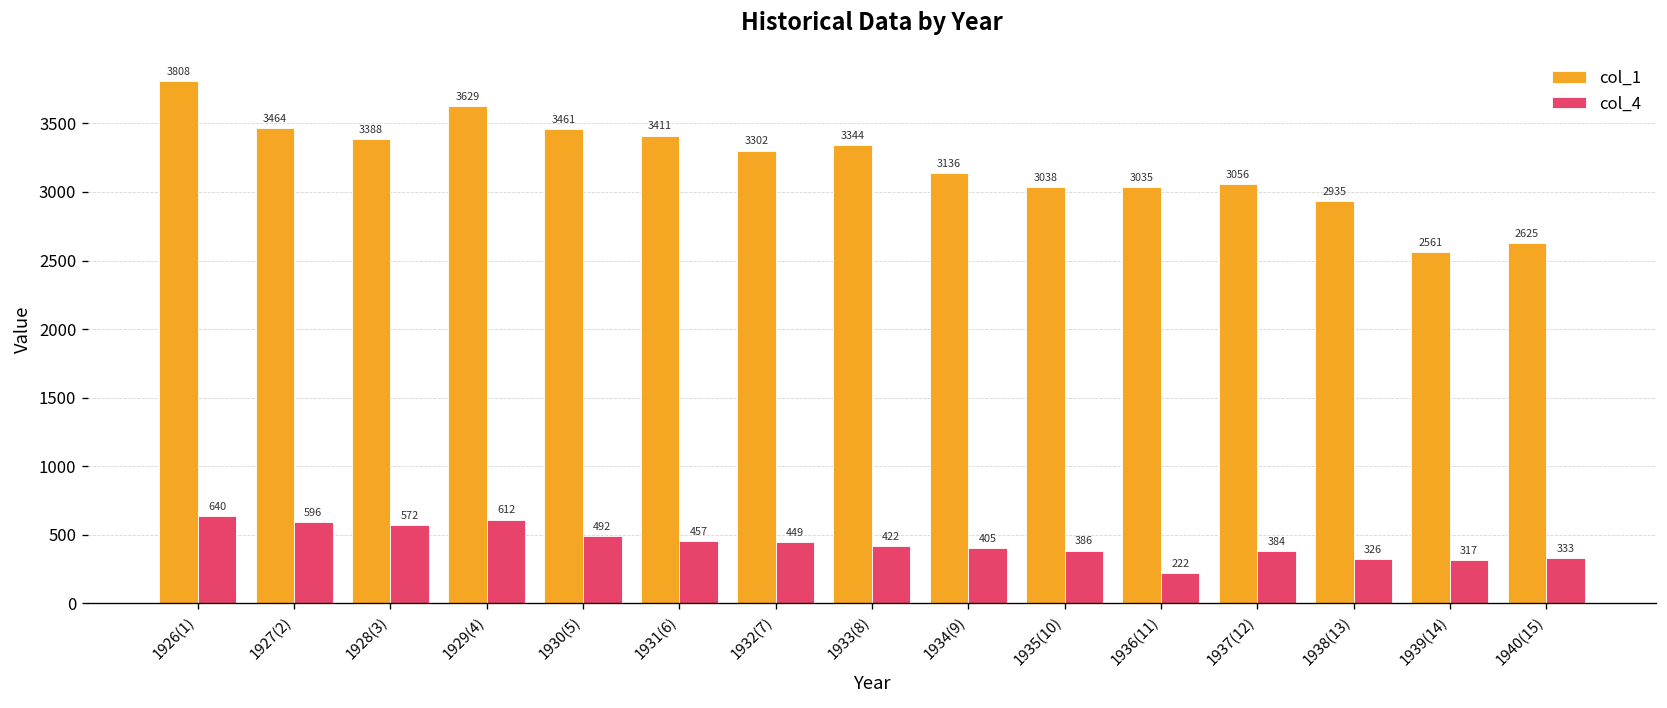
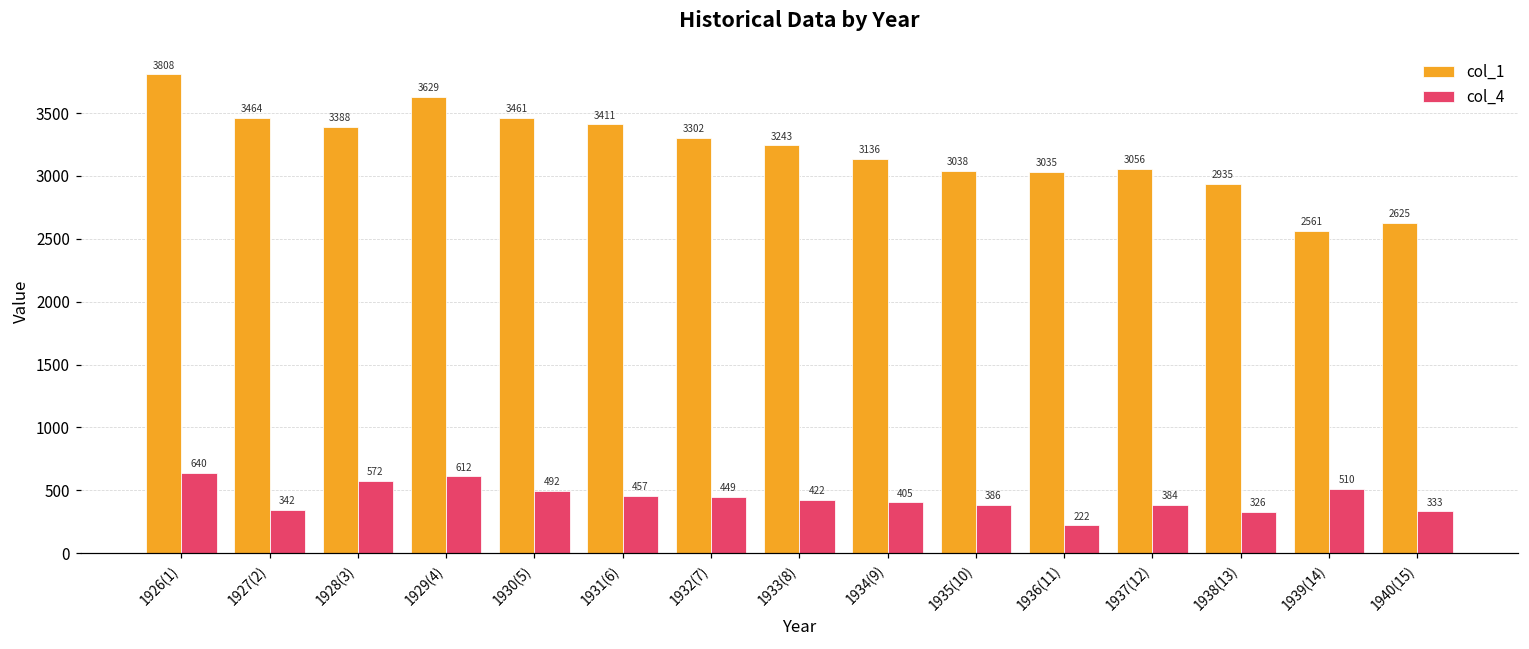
  {
    "col_1": {
      "1926(1)": 3808,
      "1927(2)": 3464,
      "1928(3)": 3388,
      "1929(4)": 3629,
      "1930(5)": 3461,
      "1931(6)": 3411,
      "1932(7)": 3302,
-     "1933(8)": 3344,
+     "1933(8)": 3243,
      "1934(9)": 3136,
      "1935(10)": 3038,
      "1936(11)": 3035,
      "1937(12)": 3056,
      "1938(13)": 2935,
      "1939(14)": 2561,
      "1940(15)": 2625
    },
    "col_4": {
      "1926(1)": 640,
-     "1927(2)": 596,
+     "1927(2)": 342,
      "1928(3)": 572,
      "1929(4)": 612,
      "1930(5)": 492,
      "1931(6)": 457,
      "1932(7)": 449,
      "1933(8)": 422,
      "1934(9)": 405,
      "1935(10)": 386,
      "1936(11)": 222,
      "1937(12)": 384,
      "1938(13)": 326,
-     "1939(14)": 317,
+     "1939(14)": 510,
      "1940(15)": 333
    }
  }
